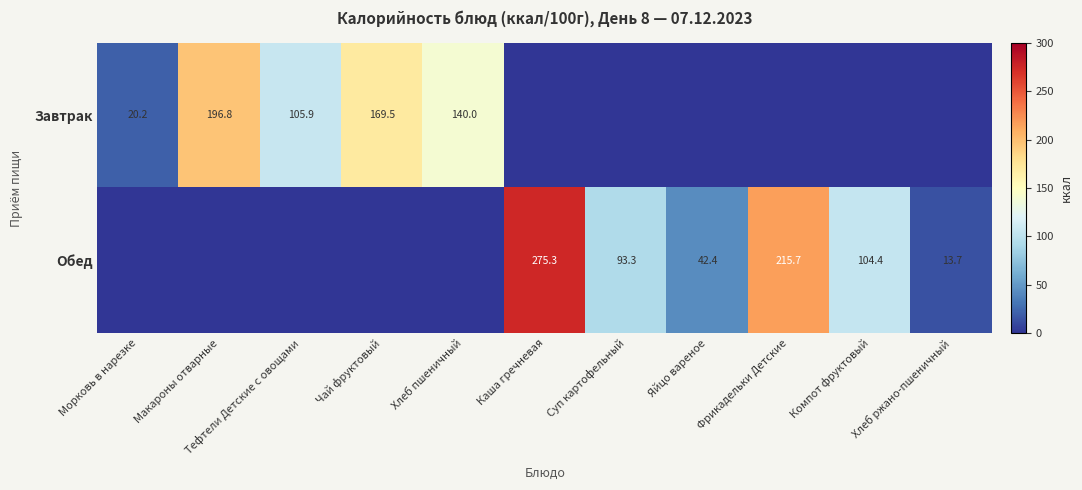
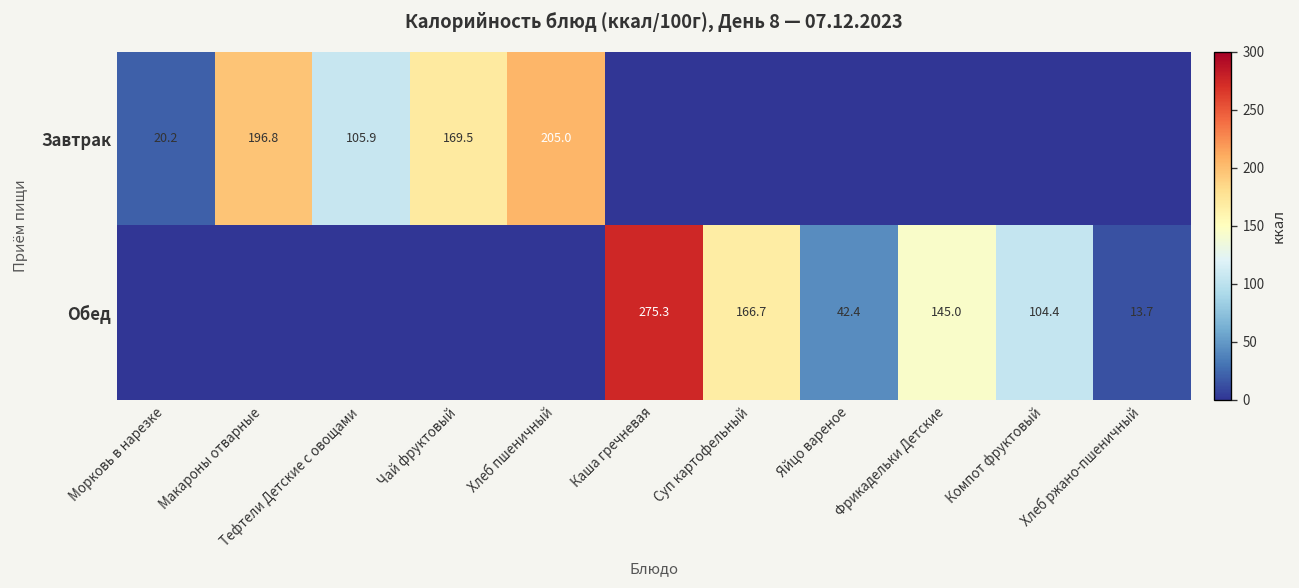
  {
    "Завтрак": {
      "Морковь в нарезке": 20.2,
      "Макароны отварные": 196.8,
      "Тефтели Детские с овощами": 105.9,
      "Чай фруктовый": 169.5,
-     "Хлеб пшеничный": 140.0
+     "Хлеб пшеничный": 205.0
    },
    "Обед": {
      "Каша гречневая": 275.3,
-     "Суп картофельный": 93.3,
+     "Суп картофельный": 166.7,
      "Яйцо вареное": 42.4,
-     "Фрикадельки Детские": 215.7,
+     "Фрикадельки Детские": 145.0,
      "Компот фруктовый": 104.4,
      "Хлеб ржано-пшеничный": 13.7
    }
  }
